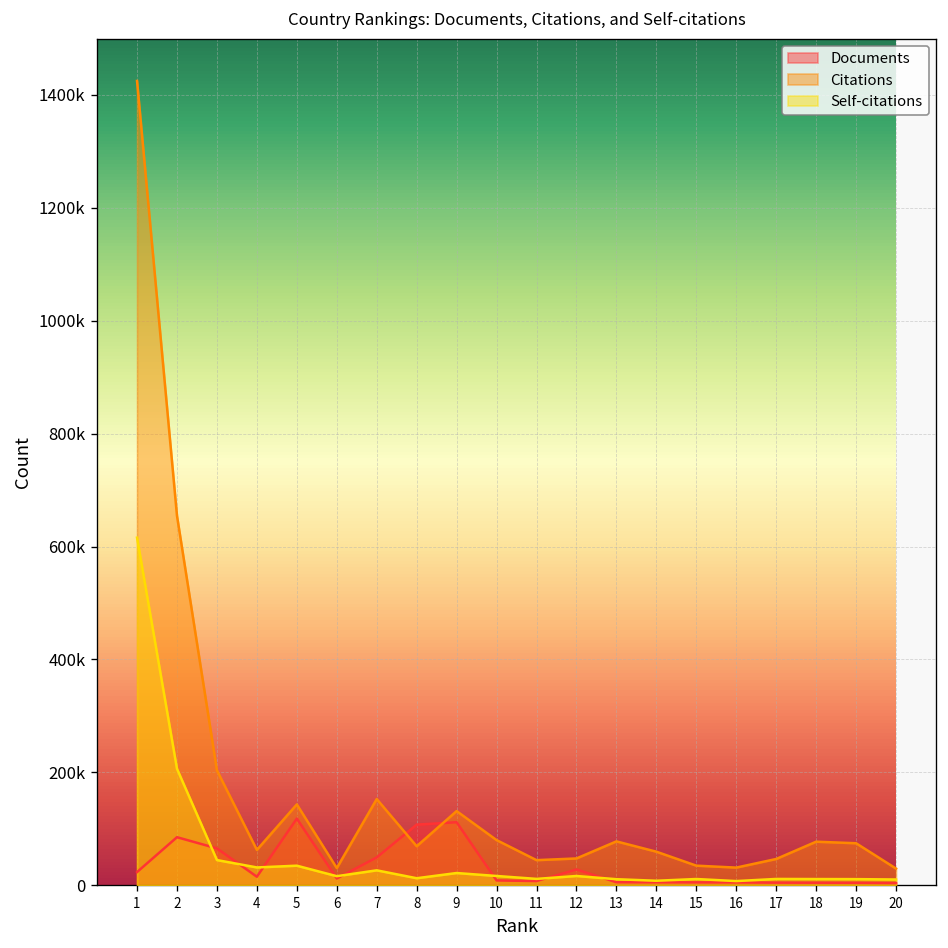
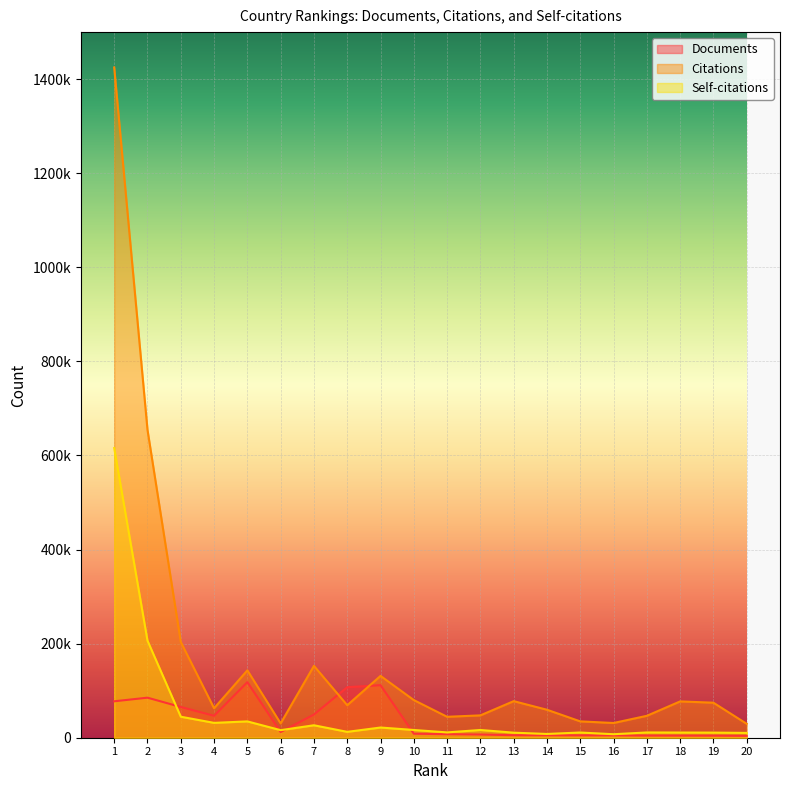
  {
    "Documents": {
-     "1": 20000,
+     "1": 80000,
      "2": 90000,
      "3": 70000,
-     "4": 20000,
+     "4": 50000,
      "5": 120000,
      "7": 50000,
      "8": 110000,
      "9": 110000,
      "10": 10000,
-     "12": 30000,
+     "12": 10000,
      "15": 10000,
      "17": 0,
      "18": 0,
      "19": 0,
      "20": 0
    }
  }
